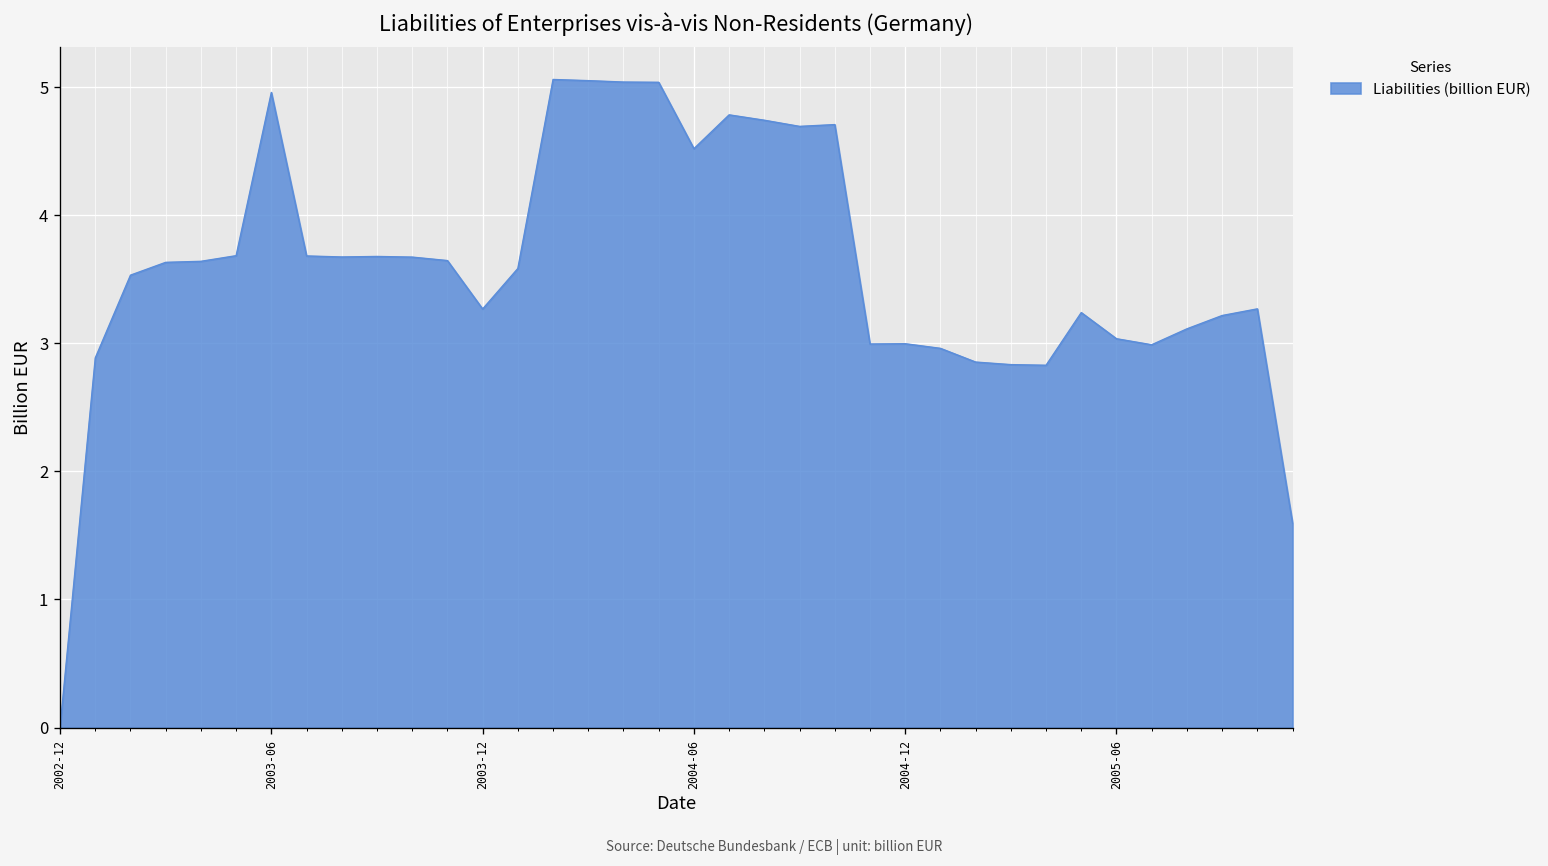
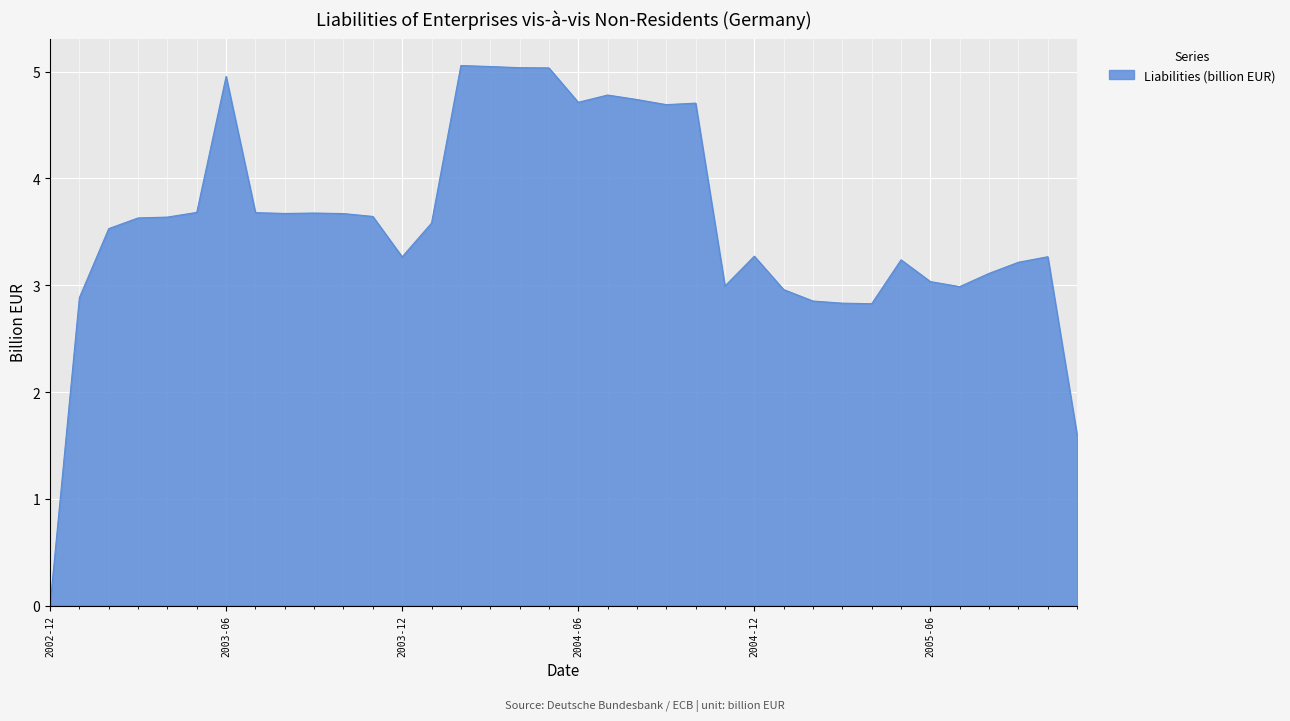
  {
    "2002-12": 0.00,
    "2003-06": 4.96,
    "2003-12": 3.27,
-   "2004-06": 4.52,
-   "2004-12": 3.00,
+   "2004-06": 4.71,
+   "2004-12": 3.27,
    "2005-06": 3.03
  }
